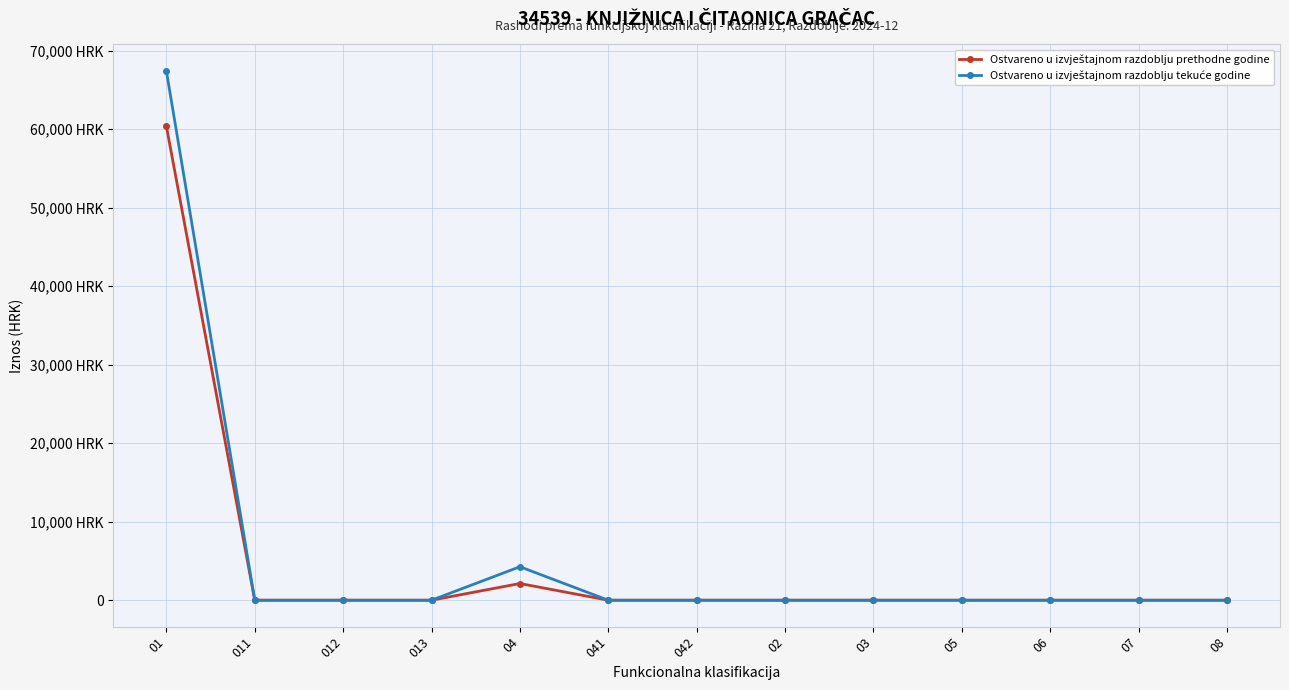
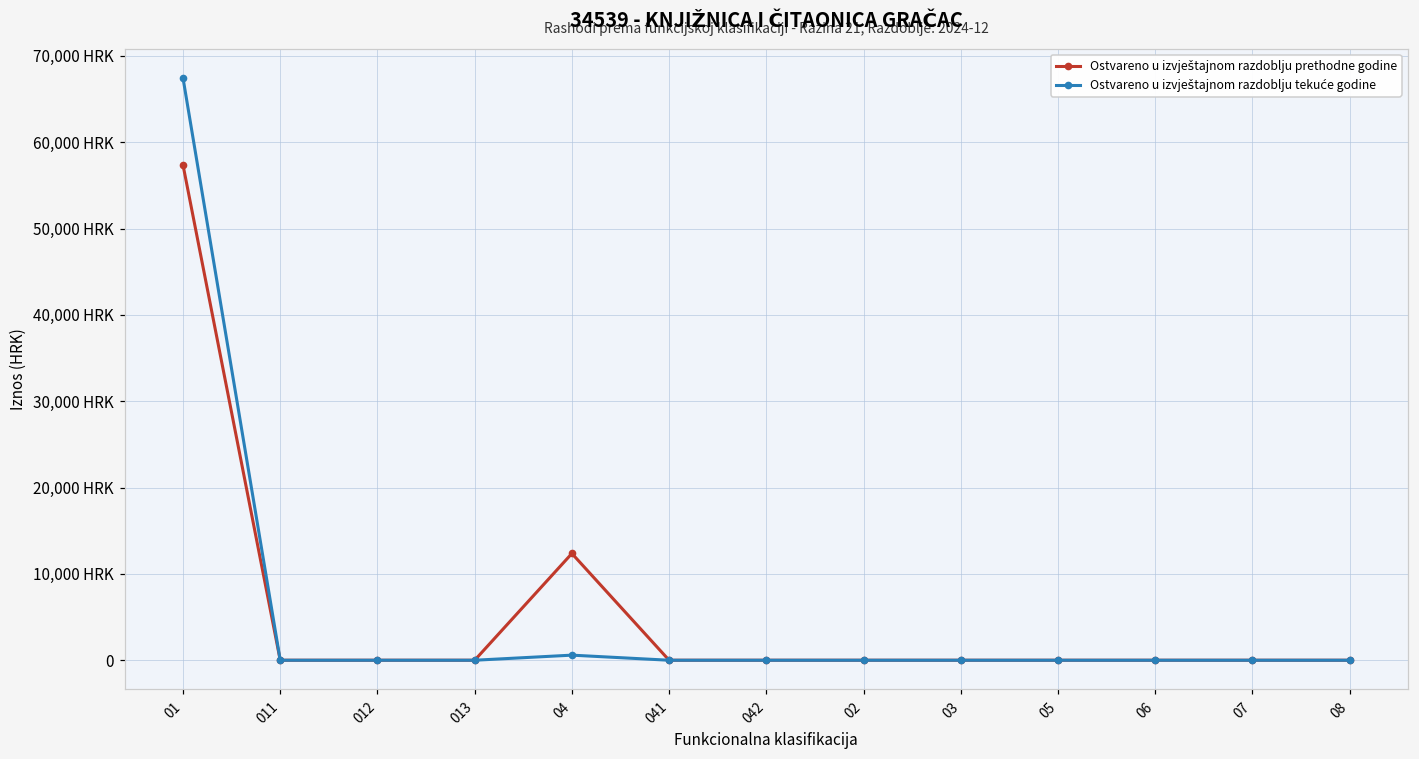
  {
    "Ostvareno u izvještajnom razdoblju prethodne godine": {
-     "01": "60,000 HRK",
-     "04": "2,000 HRK"
+     "01": "57,000 HRK",
+     "04": "12,000 HRK"
    },
    "Ostvareno u izvještajnom razdoblju tekuće godine": {
      "01": "67,000 HRK",
-     "04": "4,000 HRK"
+     "04": "1,000 HRK"
    }
  }
